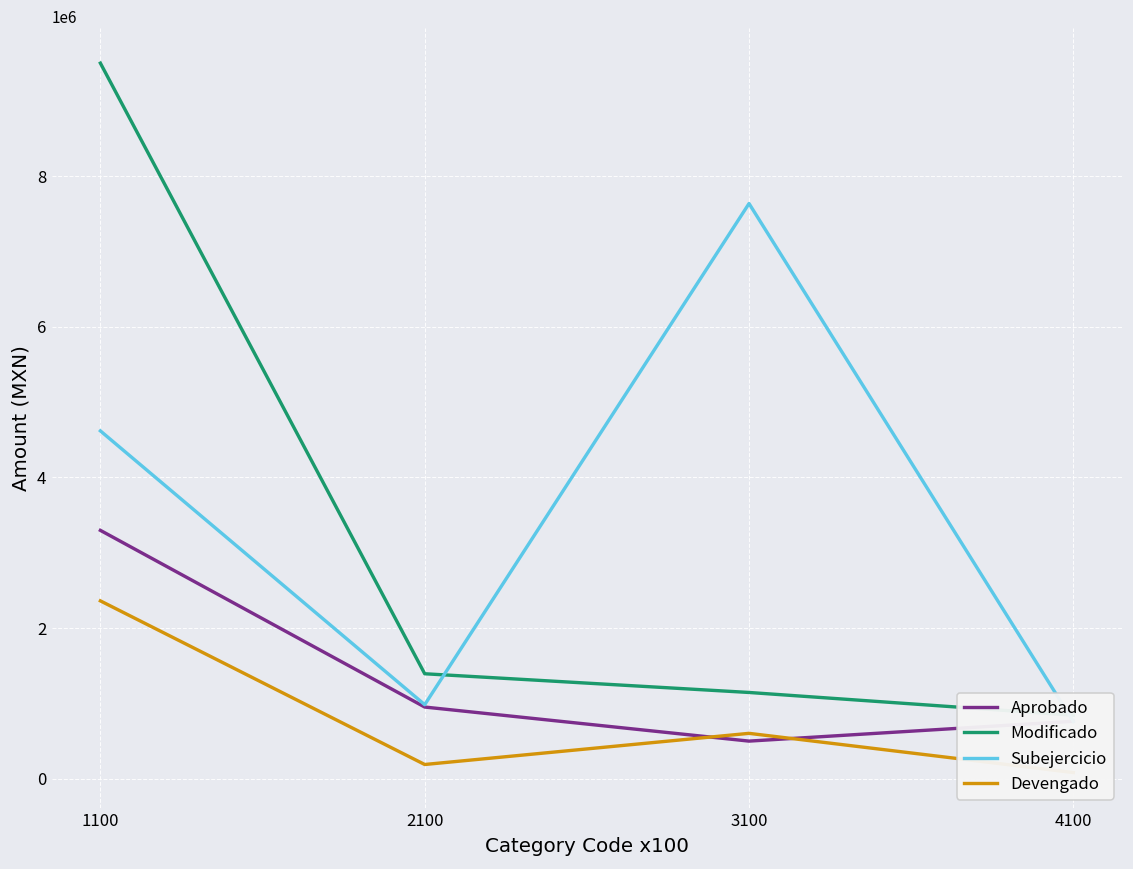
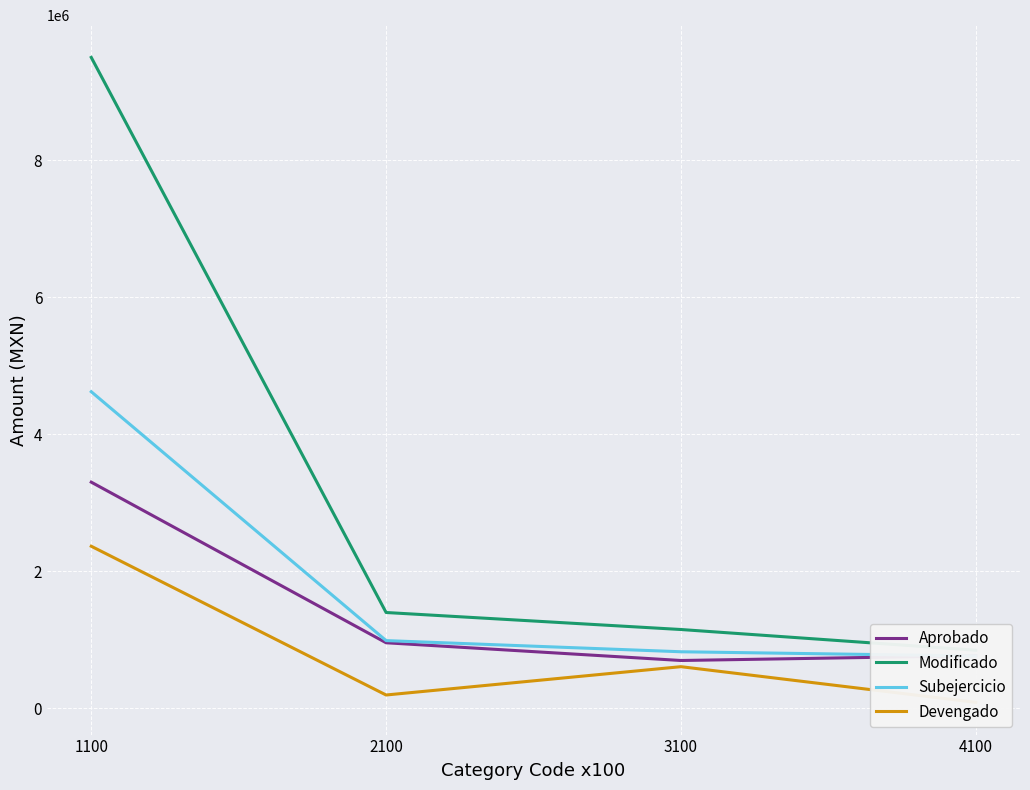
  {
    "Aprobado": {
      "1100": 3300000,
-     "3100": 500000
+     "3100": 700000
    },
    "Modificado": {
      "1100": 9500000,
      "2100": 1400000,
      "3100": 1100000
    },
    "Subejercicio": {
      "1100": 4600000,
-     "3100": 7600000
+     "3100": 800000
    },
    "Devengado": {
      "1100": 2400000,
      "2100": 200000,
      "3100": 600000
    }
  }
